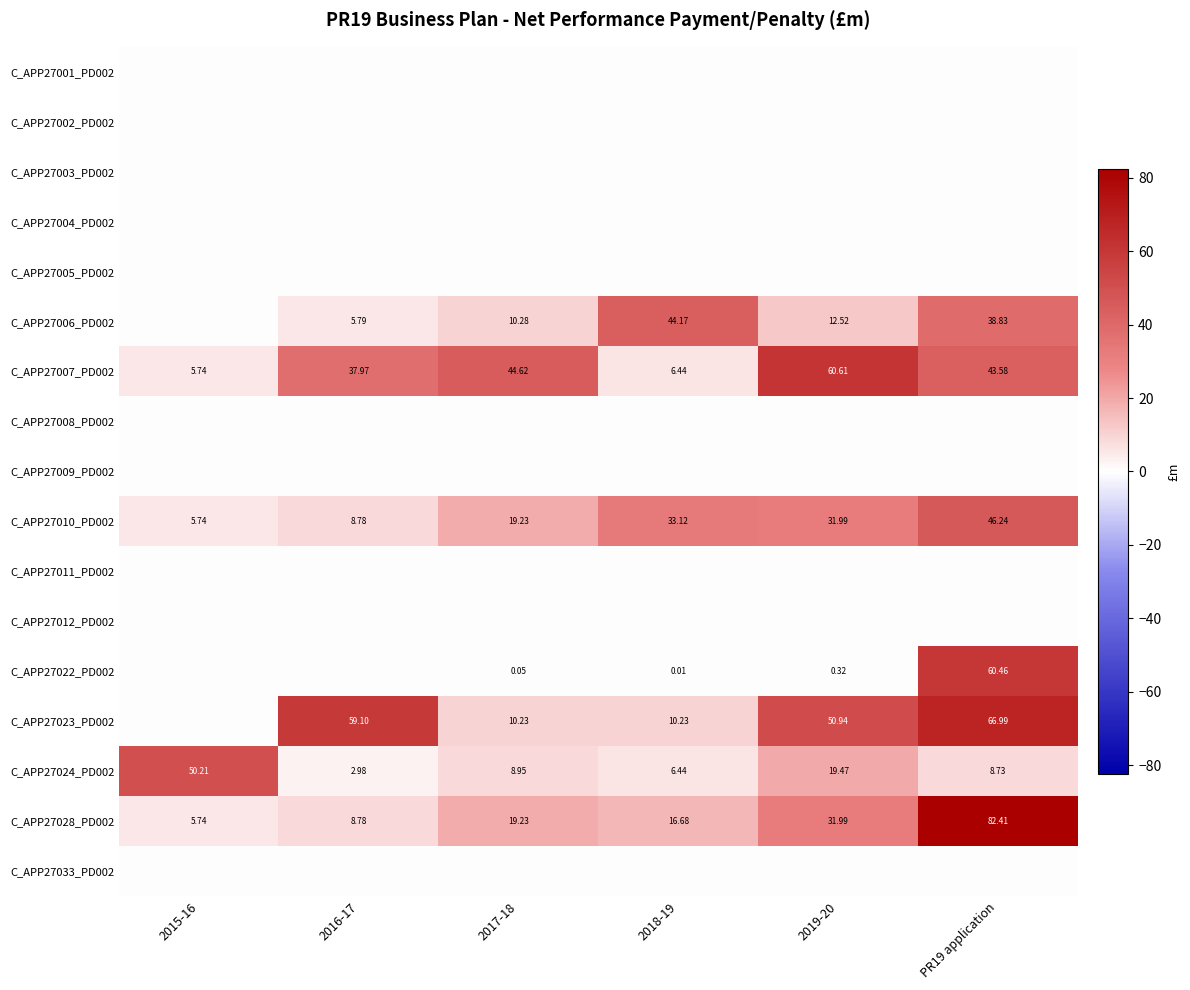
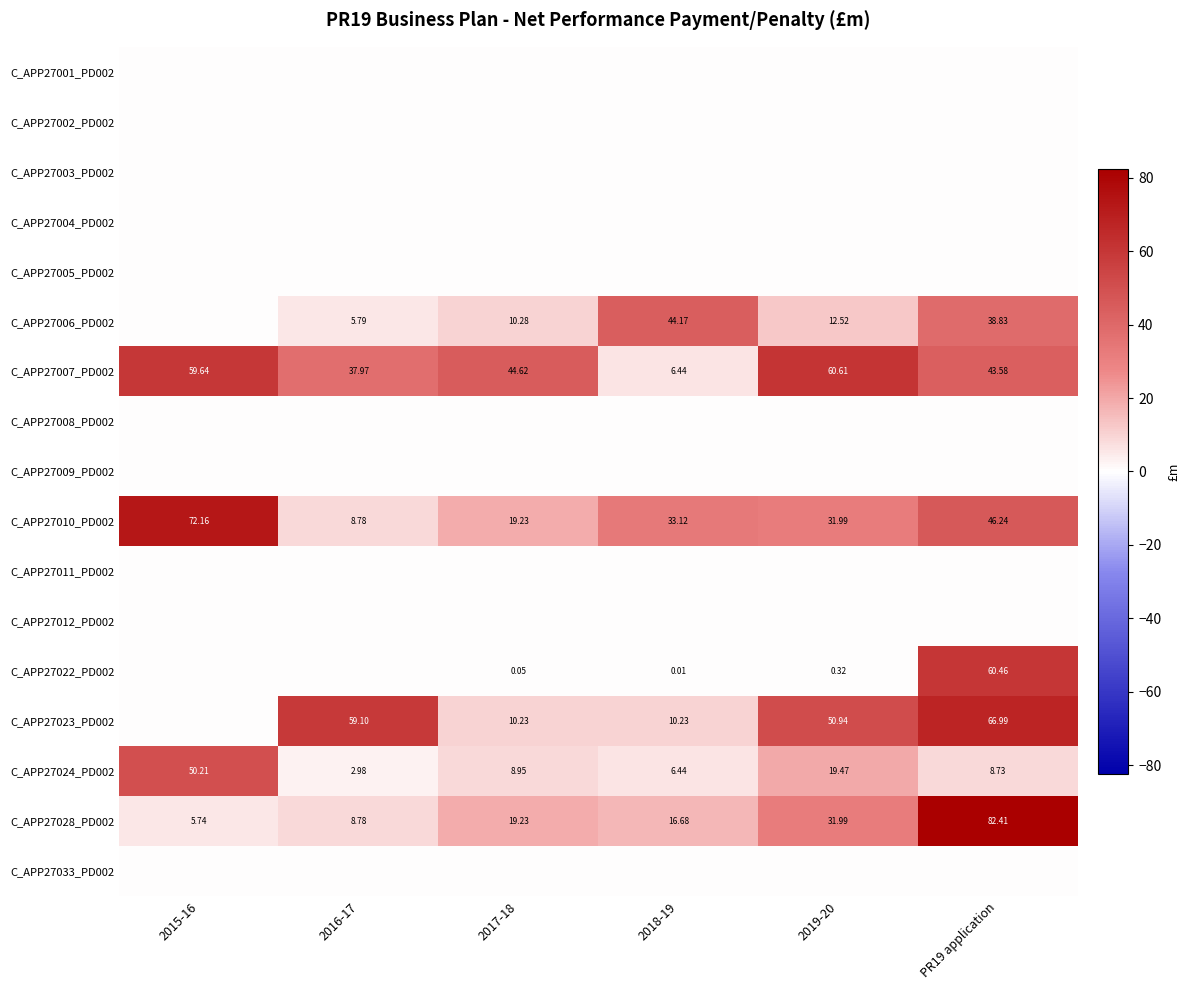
  {
    "C_APP27006_PD002": {
      "2016-17": 5.79,
      "2017-18": 10.28,
      "2018-19": 44.17,
      "2019-20": 12.52,
      "PR19 application": 38.83
    },
    "C_APP27007_PD002": {
-     "2015-16": 5.74,
+     "2015-16": 59.64,
      "2016-17": 37.97,
      "2017-18": 44.62,
      "2018-19": 6.44,
      "2019-20": 60.61,
      "PR19 application": 43.58
    },
    "C_APP27010_PD002": {
-     "2015-16": 5.74,
+     "2015-16": 72.16,
      "2016-17": 8.78,
      "2017-18": 19.23,
      "2018-19": 33.12,
      "2019-20": 31.99,
      "PR19 application": 46.24
    },
    "C_APP27022_PD002": {
      "2017-18": 0.05,
      "2018-19": 0.01,
      "2019-20": 0.32,
      "PR19 application": 60.46
    },
    "C_APP27023_PD002": {
      "2016-17": 59.10,
      "2017-18": 10.23,
      "2018-19": 10.23,
      "2019-20": 50.94,
      "PR19 application": 66.99
    },
    "C_APP27024_PD002": {
      "2015-16": 50.21,
      "2016-17": 2.98,
      "2017-18": 8.95,
      "2018-19": 6.44,
      "2019-20": 19.47,
      "PR19 application": 8.73
    },
    "C_APP27028_PD002": {
      "2015-16": 5.74,
      "2016-17": 8.78,
      "2017-18": 19.23,
      "2018-19": 16.68,
      "2019-20": 31.99,
      "PR19 application": 82.41
    }
  }
